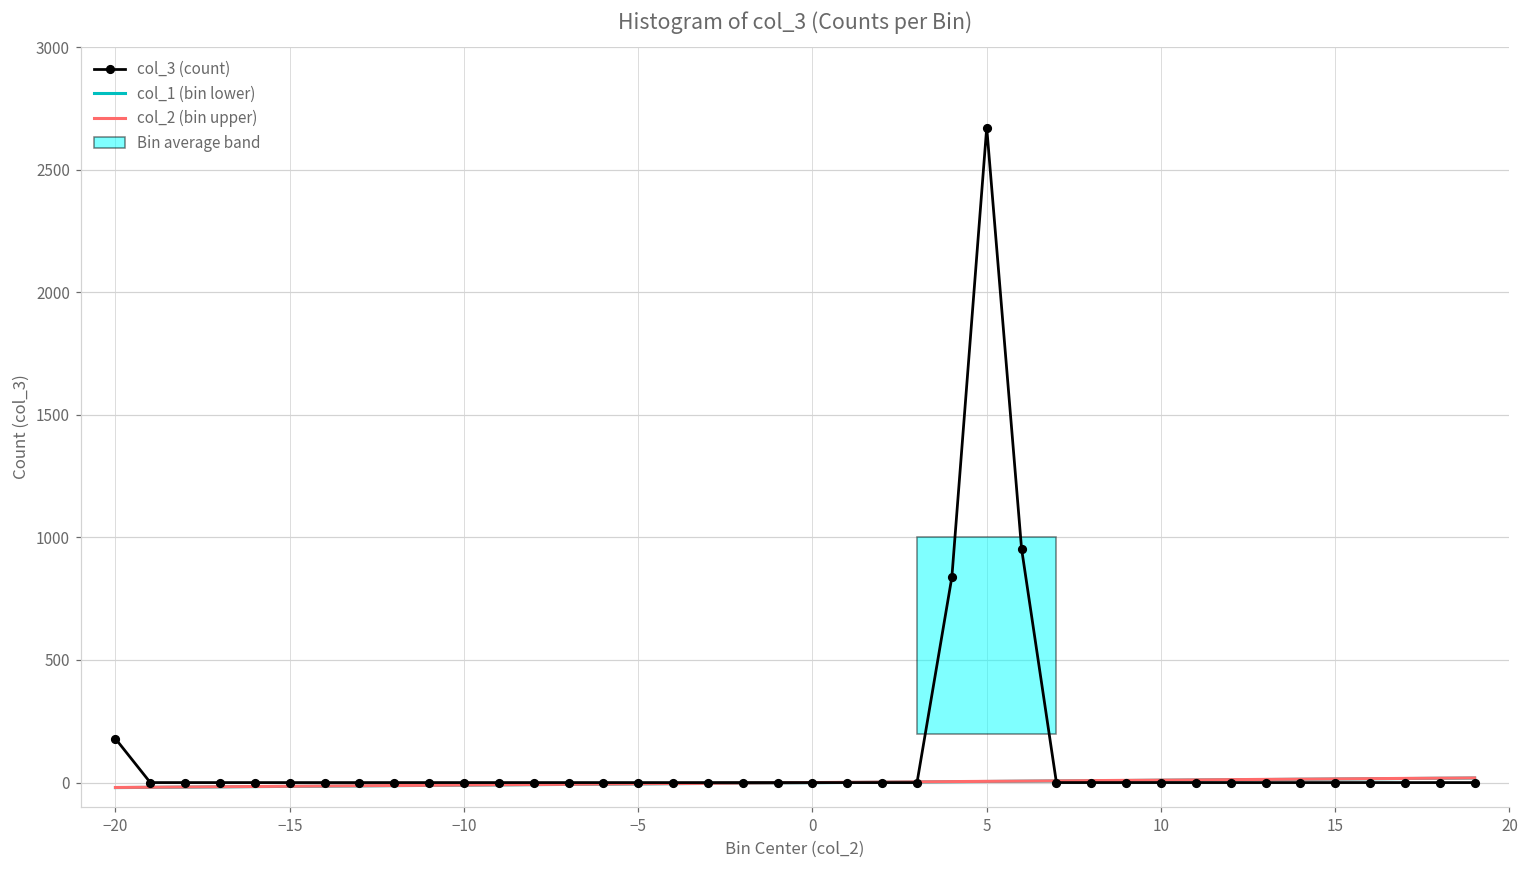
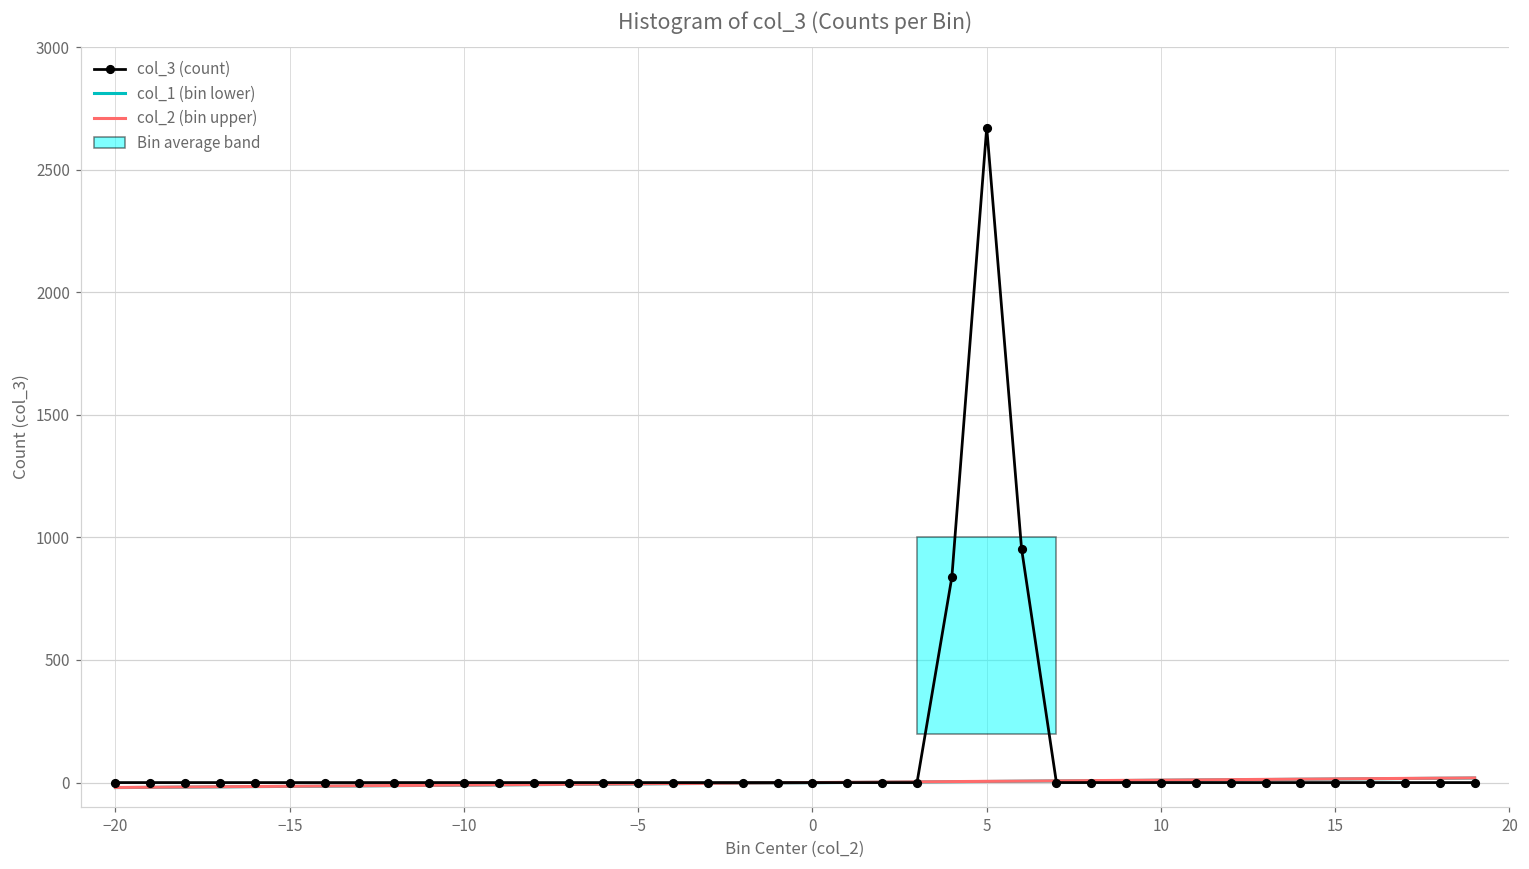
  {
    "col_3 (count)": {
-     "−20": 180,
+     "−20": 0,
      "−15": 0,
      "5": 2670,
      "15": 0
    }
  }
